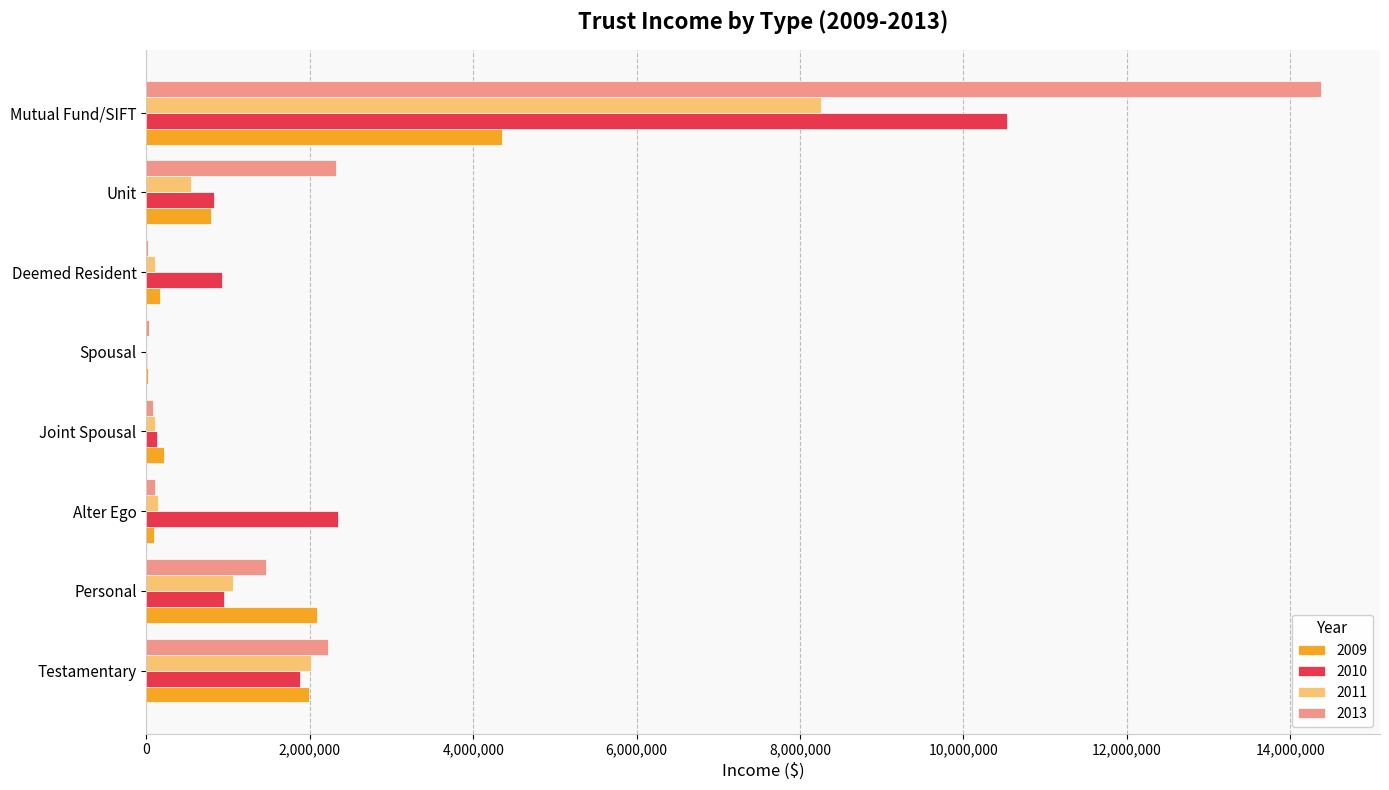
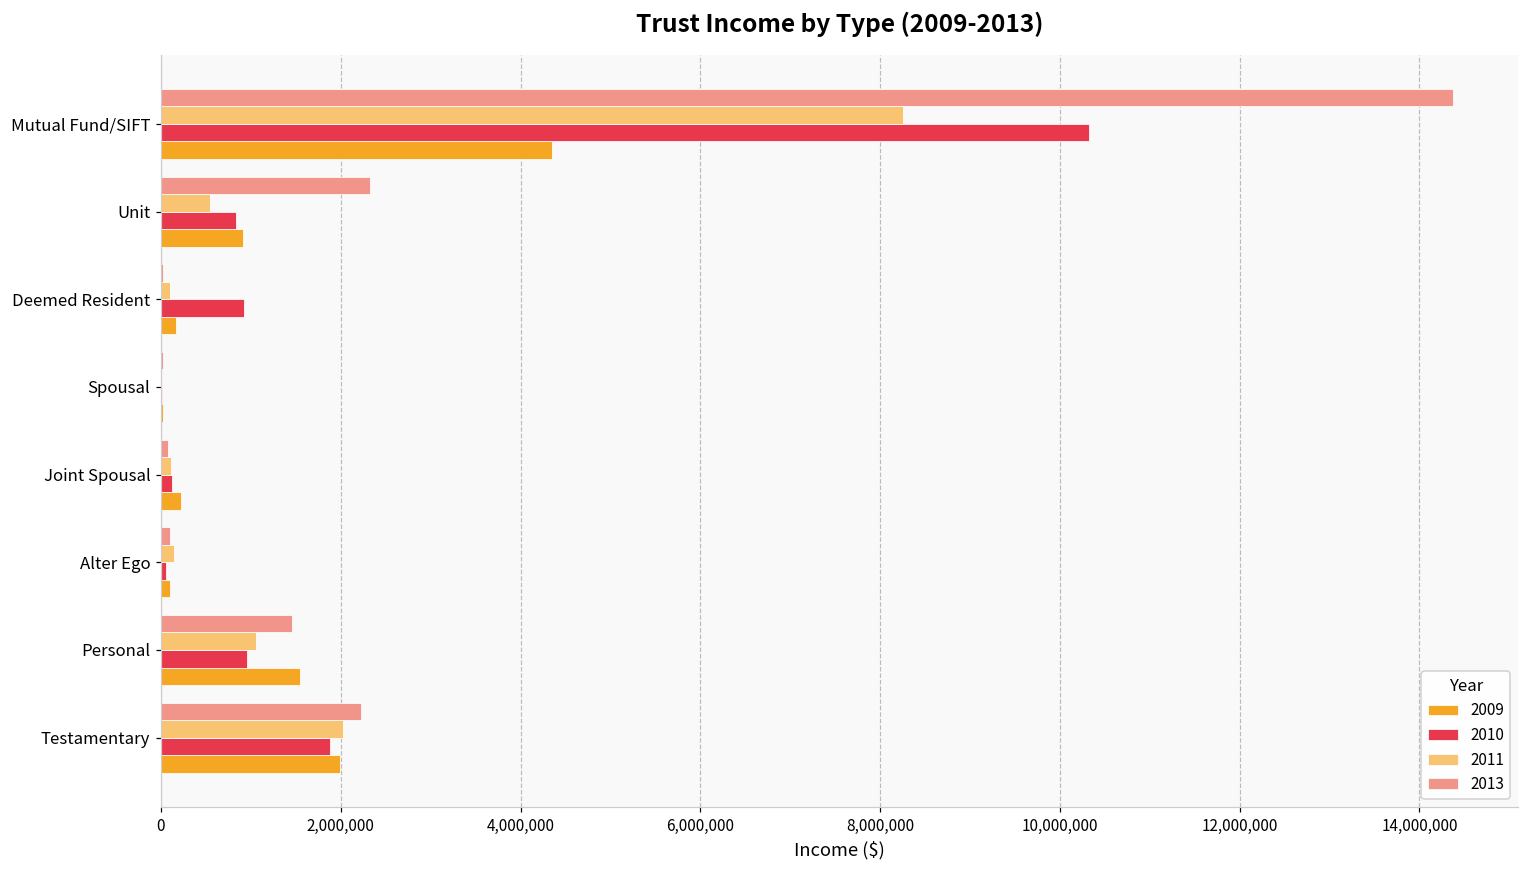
  {
    "2009": {
      "Mutual Fund/SIFT": "4,400,000",
-     "Unit": "800,000",
+     "Unit": "900,000",
      "Deemed Resident": "200,000",
      "Joint Spousal": "200,000",
      "Alter Ego": "100,000",
-     "Personal": "2,100,000",
+     "Personal": "1,500,000",
      "Testamentary": "2,000,000"
    },
    "2010": {
-     "Mutual Fund/SIFT": "10,500,000",
+     "Mutual Fund/SIFT": "10,300,000",
      "Unit": "800,000",
      "Deemed Resident": "900,000",
      "Joint Spousal": "100,000",
-     "Alter Ego": "2,300,000",
+     "Alter Ego": "100,000",
      "Personal": "1,000,000",
      "Testamentary": "1,900,000"
    }
  }
